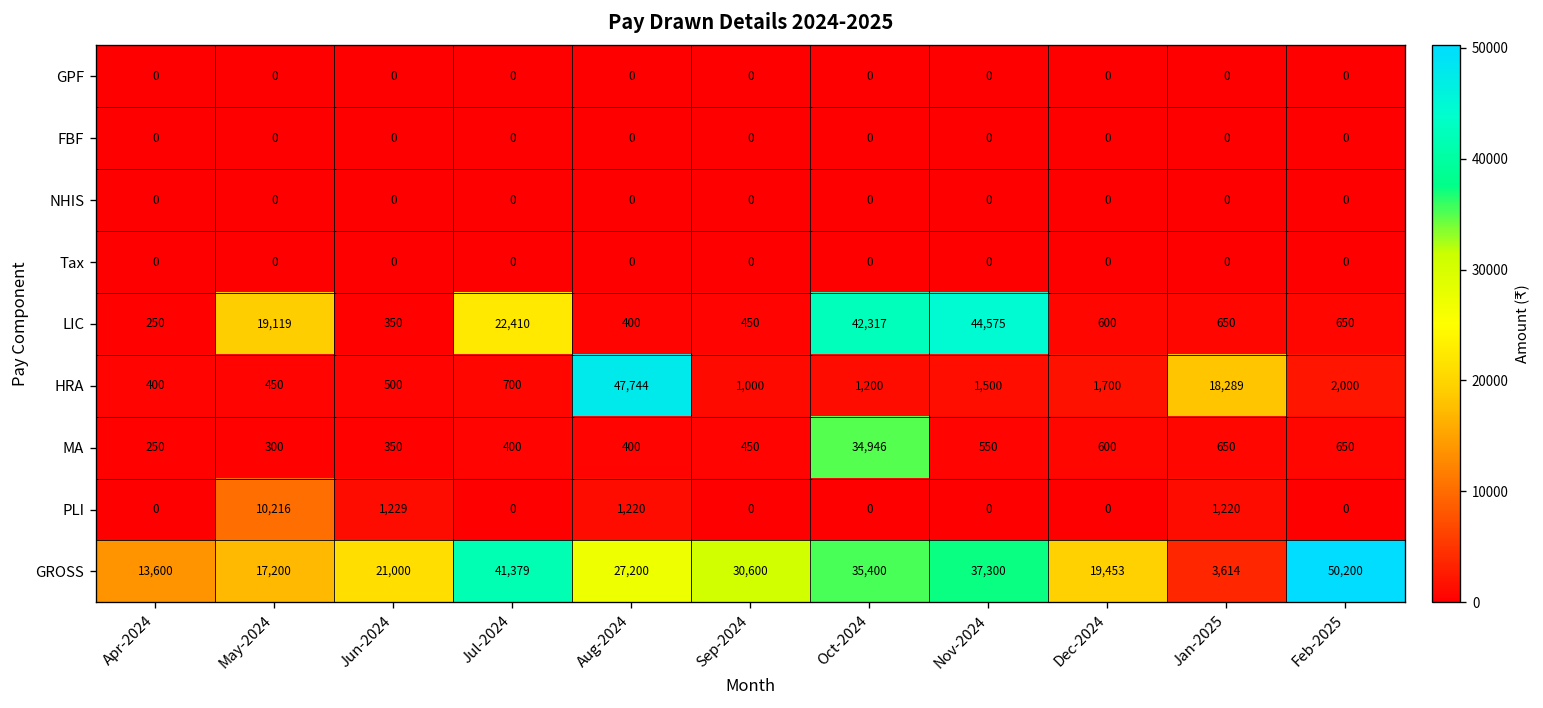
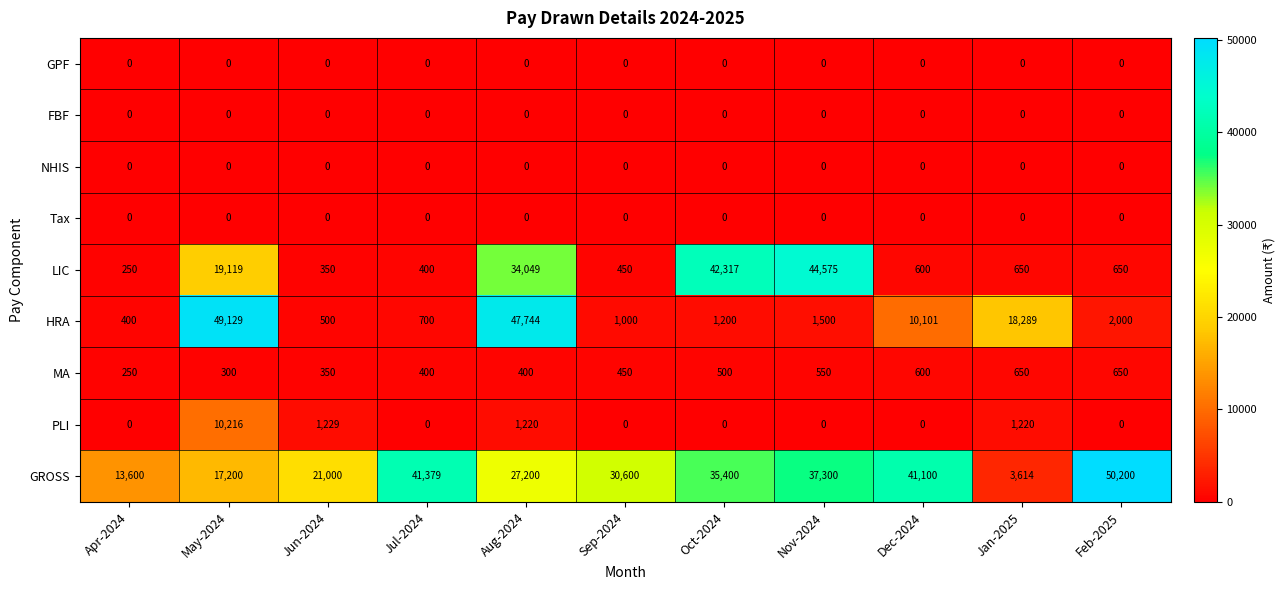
  {
    "GPF": {
      "Apr-2024": "0",
      "May-2024": "0",
      "Jun-2024": "0",
      "Jul-2024": "0",
      "Aug-2024": "0",
      "Sep-2024": "0",
      "Oct-2024": "0",
      "Nov-2024": "0",
      "Dec-2024": "0",
      "Jan-2025": "0",
      "Feb-2025": "0"
    },
    "FBF": {
      "Apr-2024": "0",
      "May-2024": "0",
      "Jun-2024": "0",
      "Jul-2024": "0",
      "Aug-2024": "0",
      "Sep-2024": "0",
      "Oct-2024": "0",
      "Nov-2024": "0",
      "Dec-2024": "0",
      "Jan-2025": "0",
      "Feb-2025": "0"
    },
    "NHIS": {
      "Apr-2024": "0",
      "May-2024": "0",
      "Jun-2024": "0",
      "Jul-2024": "0",
      "Aug-2024": "0",
      "Sep-2024": "0",
      "Oct-2024": "0",
      "Nov-2024": "0",
      "Dec-2024": "0",
      "Jan-2025": "0",
      "Feb-2025": "0"
    },
    "Tax": {
      "Apr-2024": "0",
      "May-2024": "0",
      "Jun-2024": "0",
      "Jul-2024": "0",
      "Aug-2024": "0",
      "Sep-2024": "0",
      "Oct-2024": "0",
      "Nov-2024": "0",
      "Dec-2024": "0",
      "Jan-2025": "0",
      "Feb-2025": "0"
    },
    "LIC": {
      "Apr-2024": "250",
      "May-2024": "19,119",
      "Jun-2024": "350",
-     "Jul-2024": "22,410",
-     "Aug-2024": "400",
+     "Jul-2024": "400",
+     "Aug-2024": "34,049",
      "Sep-2024": "450",
      "Oct-2024": "42,317",
      "Nov-2024": "44,575",
      "Dec-2024": "600",
      "Jan-2025": "650",
      "Feb-2025": "650"
    },
    "HRA": {
      "Apr-2024": "400",
-     "May-2024": "450",
+     "May-2024": "49,129",
      "Jun-2024": "500",
      "Jul-2024": "700",
      "Aug-2024": "47,744",
      "Sep-2024": "1,000",
      "Oct-2024": "1,200",
      "Nov-2024": "1,500",
-     "Dec-2024": "1,700",
+     "Dec-2024": "10,101",
      "Jan-2025": "18,289",
      "Feb-2025": "2,000"
    },
    "MA": {
      "Apr-2024": "250",
      "May-2024": "300",
      "Jun-2024": "350",
      "Jul-2024": "400",
      "Aug-2024": "400",
      "Sep-2024": "450",
-     "Oct-2024": "34,946",
+     "Oct-2024": "500",
      "Nov-2024": "550",
      "Dec-2024": "600",
      "Jan-2025": "650",
      "Feb-2025": "650"
    },
    "PLI": {
      "Apr-2024": "0",
      "May-2024": "10,216",
      "Jun-2024": "1,229",
      "Jul-2024": "0",
      "Aug-2024": "1,220",
      "Sep-2024": "0",
      "Oct-2024": "0",
      "Nov-2024": "0",
      "Dec-2024": "0",
      "Jan-2025": "1,220",
      "Feb-2025": "0"
    },
    "GROSS": {
      "Apr-2024": "13,600",
      "May-2024": "17,200",
      "Jun-2024": "21,000",
      "Jul-2024": "41,379",
      "Aug-2024": "27,200",
      "Sep-2024": "30,600",
      "Oct-2024": "35,400",
      "Nov-2024": "37,300",
-     "Dec-2024": "19,453",
+     "Dec-2024": "41,100",
      "Jan-2025": "3,614",
      "Feb-2025": "50,200"
    }
  }
